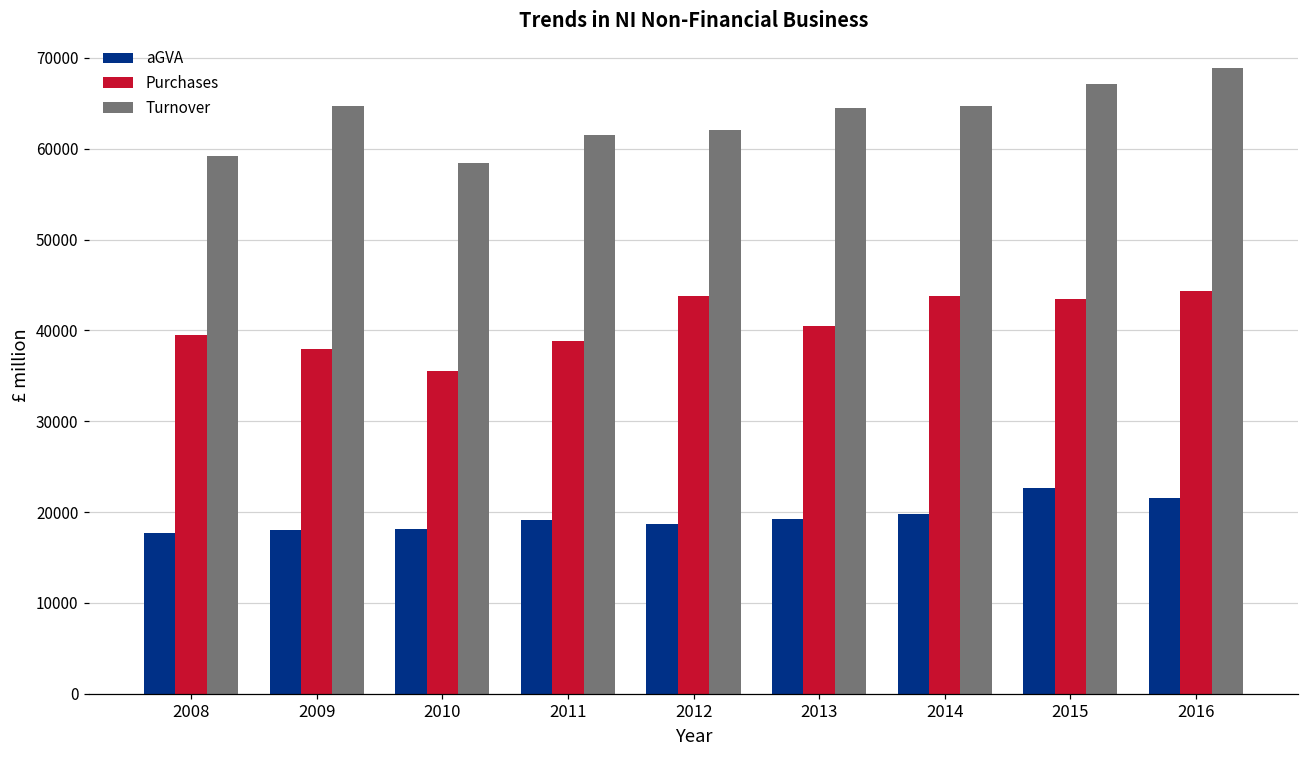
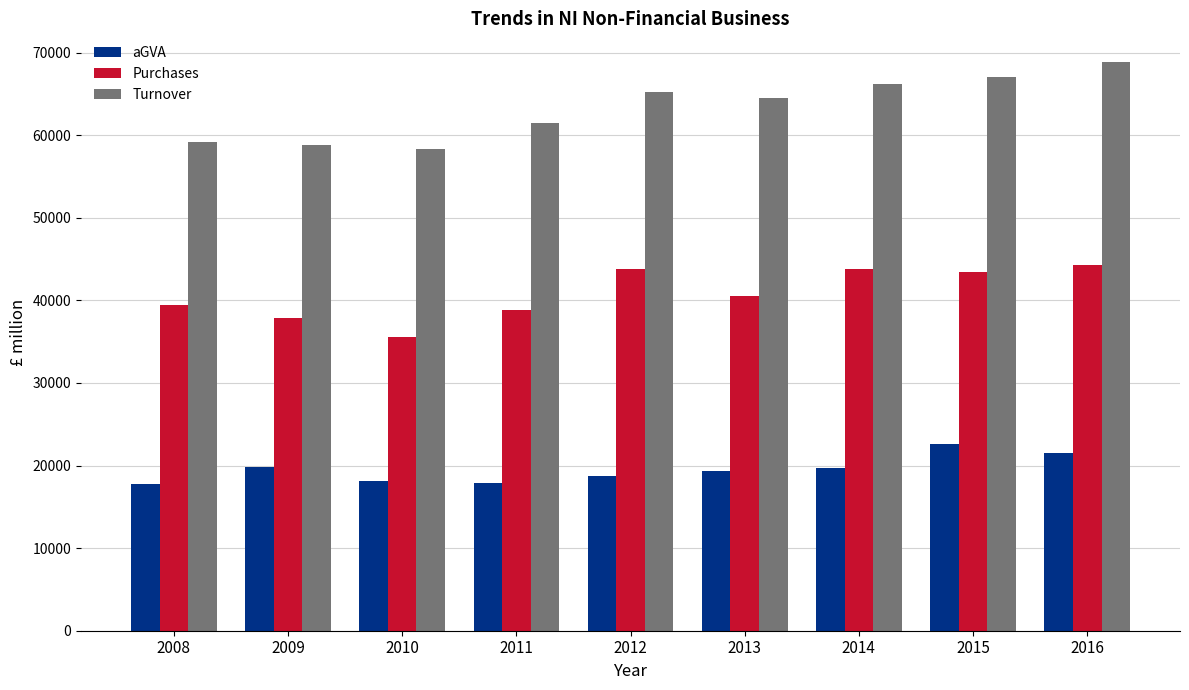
  {
    "aGVA": {
      "2008": 18000,
-     "2009": 18000,
+     "2009": 20000,
      "2010": 18000,
-     "2011": 19000,
+     "2011": 18000,
      "2012": 19000,
      "2013": 19000,
      "2014": 20000,
      "2015": 23000,
      "2016": 22000
    },
    "Purchases": {
      "2008": 39000,
      "2009": 38000,
      "2010": 36000,
      "2011": 39000,
      "2012": 44000,
      "2013": 41000,
      "2014": 44000,
      "2015": 43000,
      "2016": 44000
    },
    "Turnover": {
      "2008": 59000,
-     "2009": 65000,
+     "2009": 59000,
      "2010": 58000,
      "2011": 62000,
-     "2012": 62000,
+     "2012": 65000,
      "2013": 65000,
-     "2014": 65000,
+     "2014": 66000,
      "2015": 67000,
      "2016": 69000
    }
  }
